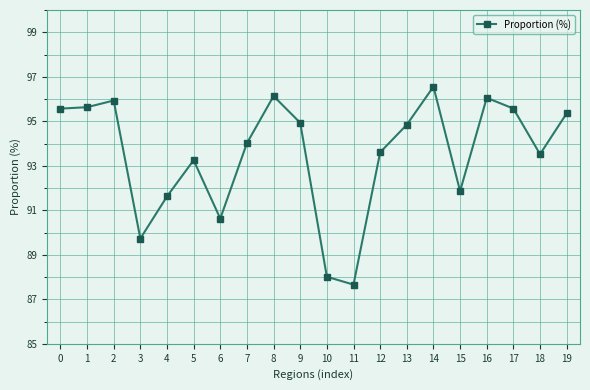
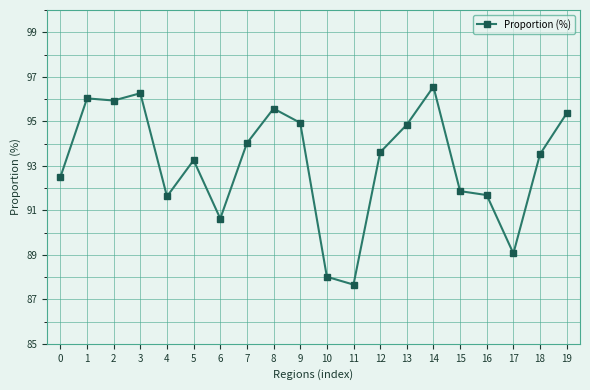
  {
-   "0": 95.6,
-   "1": 95.6,
+   "0": 92.5,
+   "1": 96.0,
    "2": 95.9,
-   "3": 89.7,
+   "3": 96.3,
    "4": 91.6,
    "5": 93.3,
    "6": 90.6,
    "7": 94.0,
-   "8": 96.1,
+   "8": 95.6,
    "9": 94.9,
    "10": 88.0,
    "11": 87.7,
    "12": 93.6,
    "13": 94.8,
    "14": 96.6,
    "15": 91.9,
-   "16": 96.1,
-   "17": 95.6,
+   "16": 91.7,
+   "17": 89.1,
    "18": 93.5,
    "19": 95.4
  }
